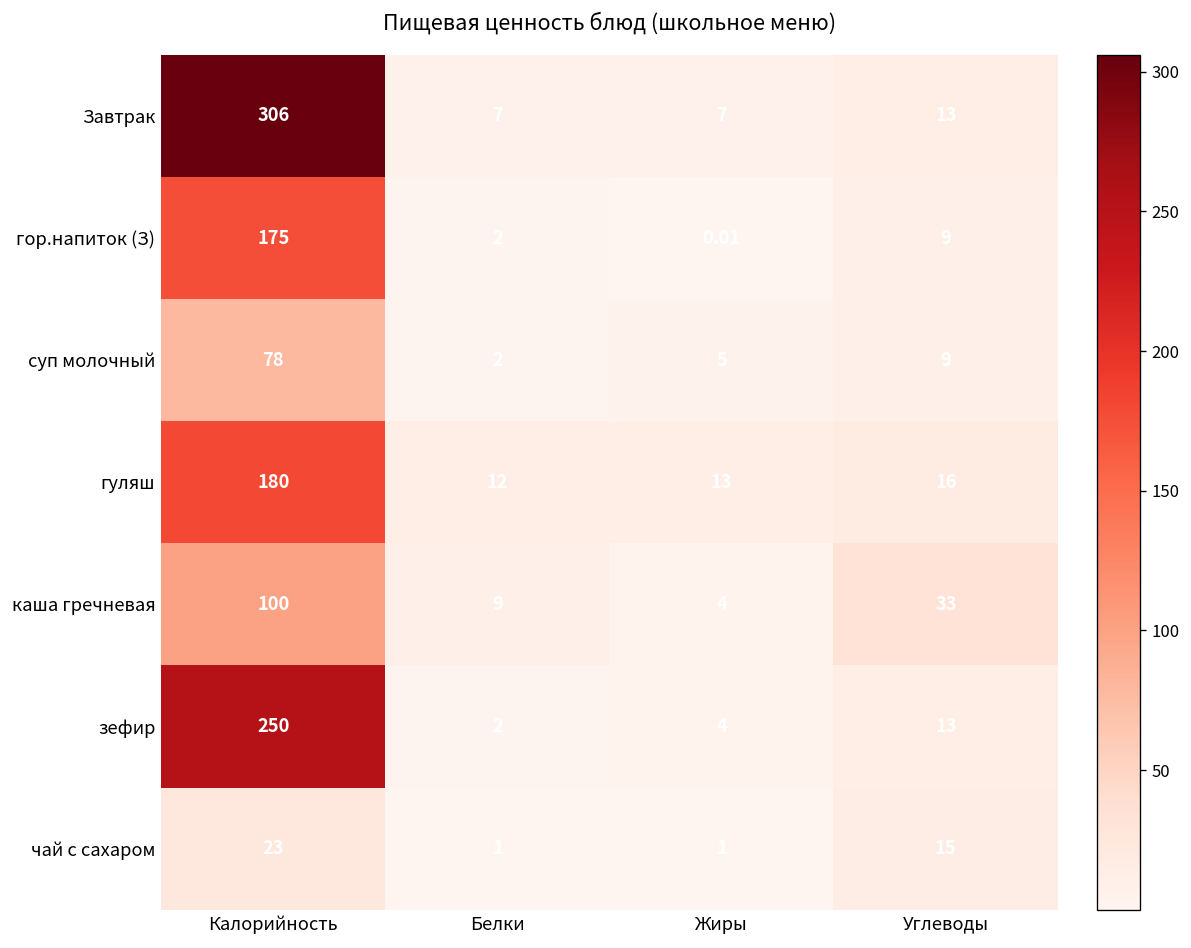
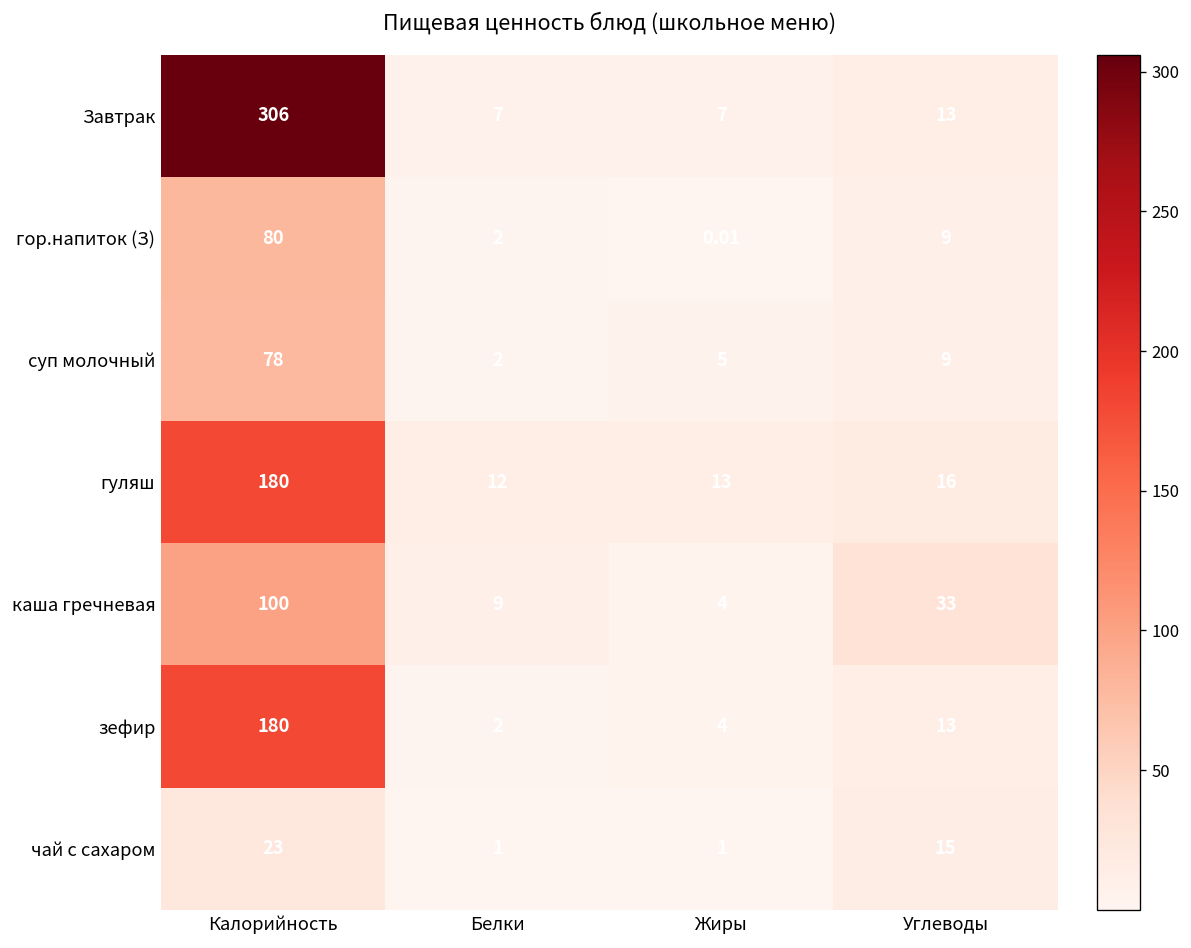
  {
    "Завтрак": {
      "Калорийность": 306
    },
    "гор.напиток (З)": {
-     "Калорийность": 175
+     "Калорийность": 80
    },
    "суп молочный": {
      "Калорийность": 78
    },
    "гуляш": {
      "Калорийность": 180
    },
    "каша гречневая": {
      "Калорийность": 100
    },
    "зефир": {
-     "Калорийность": 250
+     "Калорийность": 180
    }
  }
